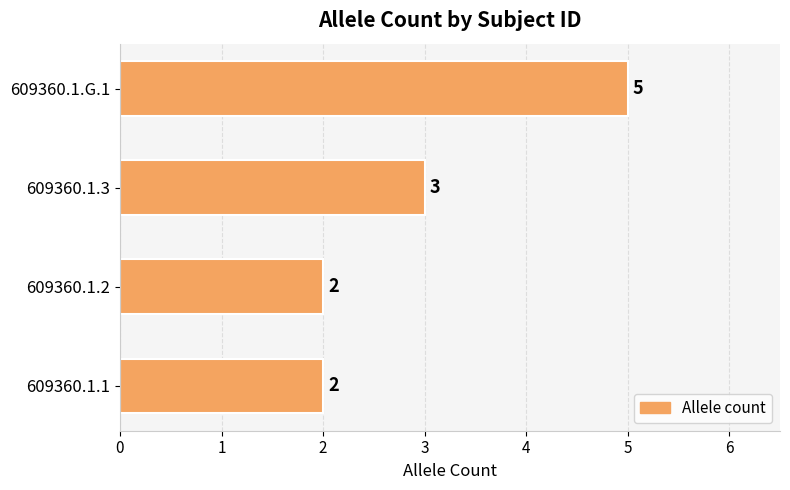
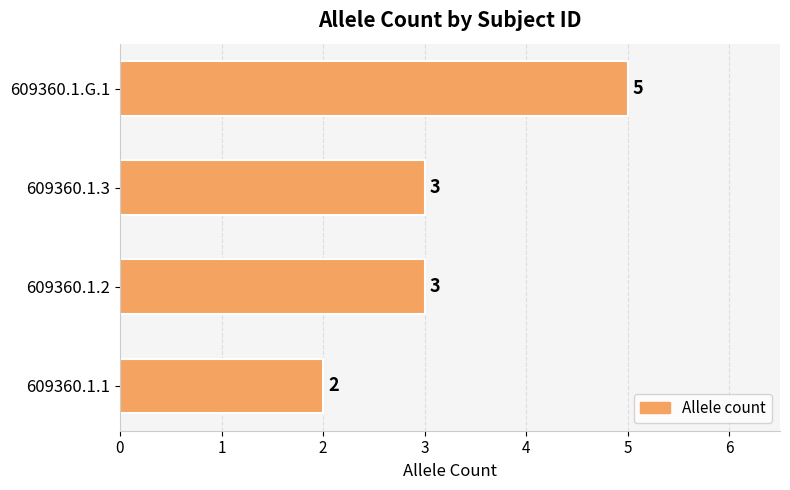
  {
    "609360.1.G.1": 5,
    "609360.1.3": 3,
-   "609360.1.2": 2,
+   "609360.1.2": 3,
    "609360.1.1": 2
  }
